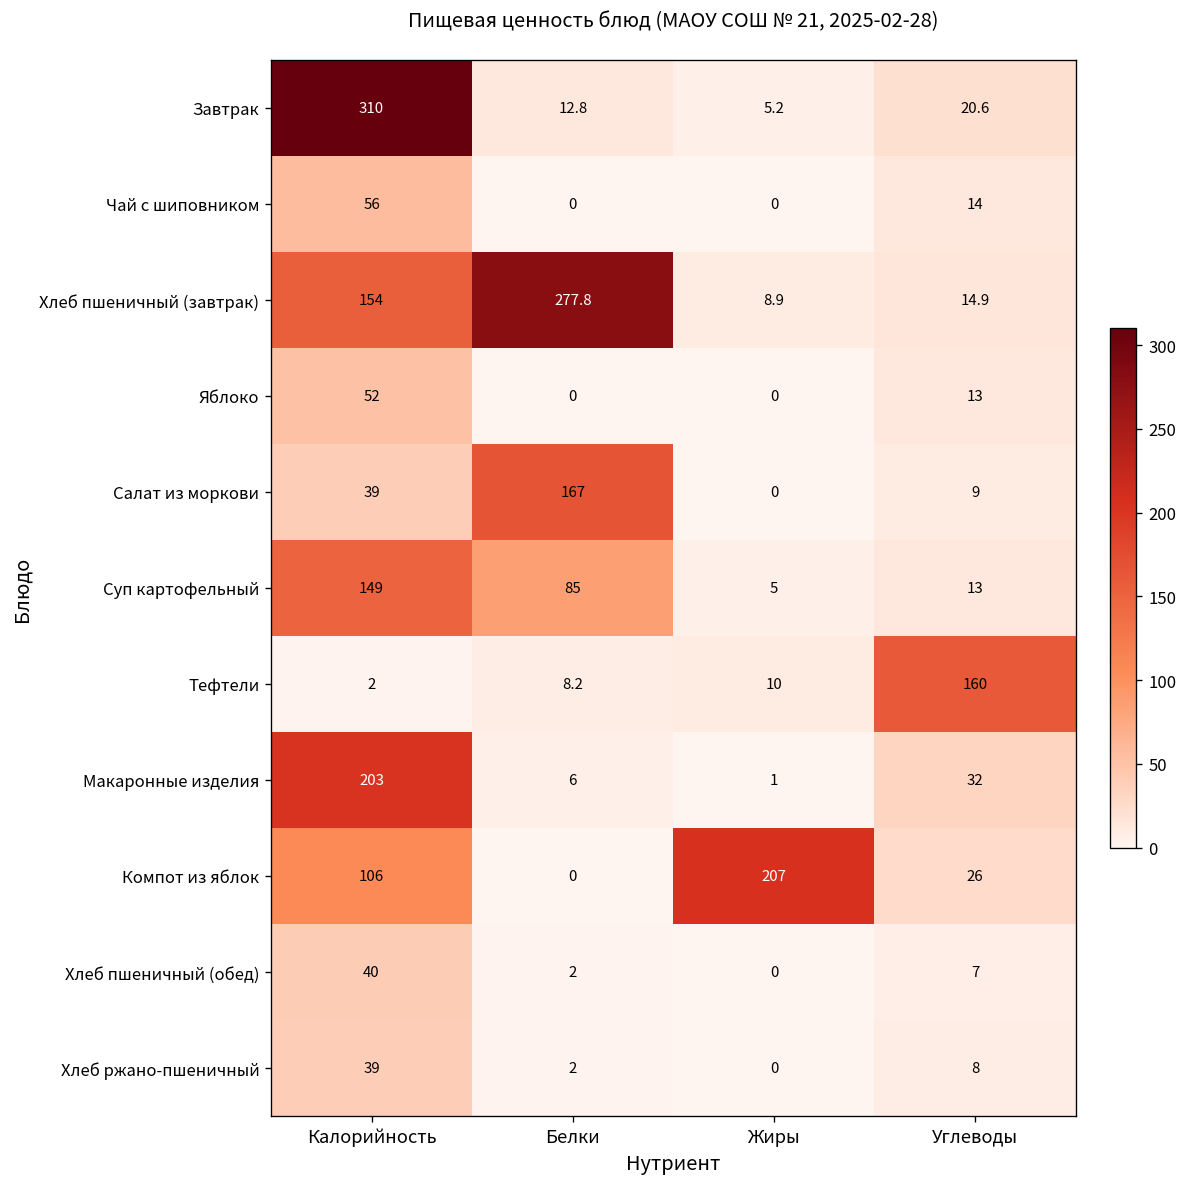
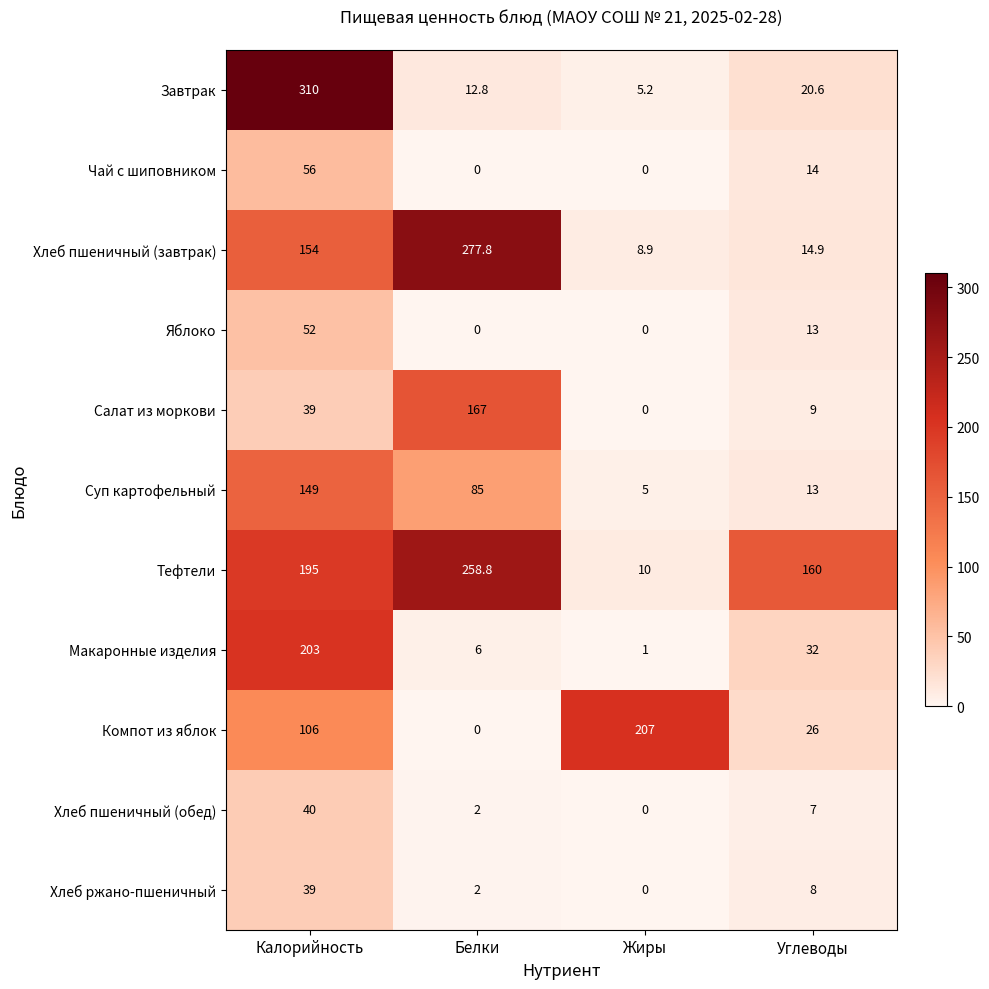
  {
    "Завтрак": {
      "Калорийность": 310,
      "Белки": 12.8,
      "Жиры": 5.2,
      "Углеводы": 20.6
    },
    "Чай с шиповником": {
      "Калорийность": 56,
      "Белки": 0,
      "Жиры": 0,
      "Углеводы": 14
    },
    "Хлеб пшеничный (завтрак)": {
      "Калорийность": 154,
      "Белки": 277.8,
      "Жиры": 8.9,
      "Углеводы": 14.9
    },
    "Яблоко": {
      "Калорийность": 52,
      "Белки": 0,
      "Жиры": 0,
      "Углеводы": 13
    },
    "Салат из моркови": {
      "Калорийность": 39,
      "Белки": 167,
      "Жиры": 0,
      "Углеводы": 9
    },
    "Суп картофельный": {
      "Калорийность": 149,
      "Белки": 85,
      "Жиры": 5,
      "Углеводы": 13
    },
    "Тефтели": {
-     "Калорийность": 2,
-     "Белки": 8.2,
+     "Калорийность": 195,
+     "Белки": 258.8,
      "Жиры": 10,
      "Углеводы": 160
    },
    "Макаронные изделия": {
      "Калорийность": 203,
      "Белки": 6,
      "Жиры": 1,
      "Углеводы": 32
    },
    "Компот из яблок": {
      "Калорийность": 106,
      "Белки": 0,
      "Жиры": 207,
      "Углеводы": 26
    },
    "Хлеб пшеничный (обед)": {
      "Калорийность": 40,
      "Белки": 2,
      "Жиры": 0,
      "Углеводы": 7
    },
    "Хлеб ржано-пшеничный": {
      "Калорийность": 39,
      "Белки": 2,
      "Жиры": 0,
      "Углеводы": 8
    }
  }
